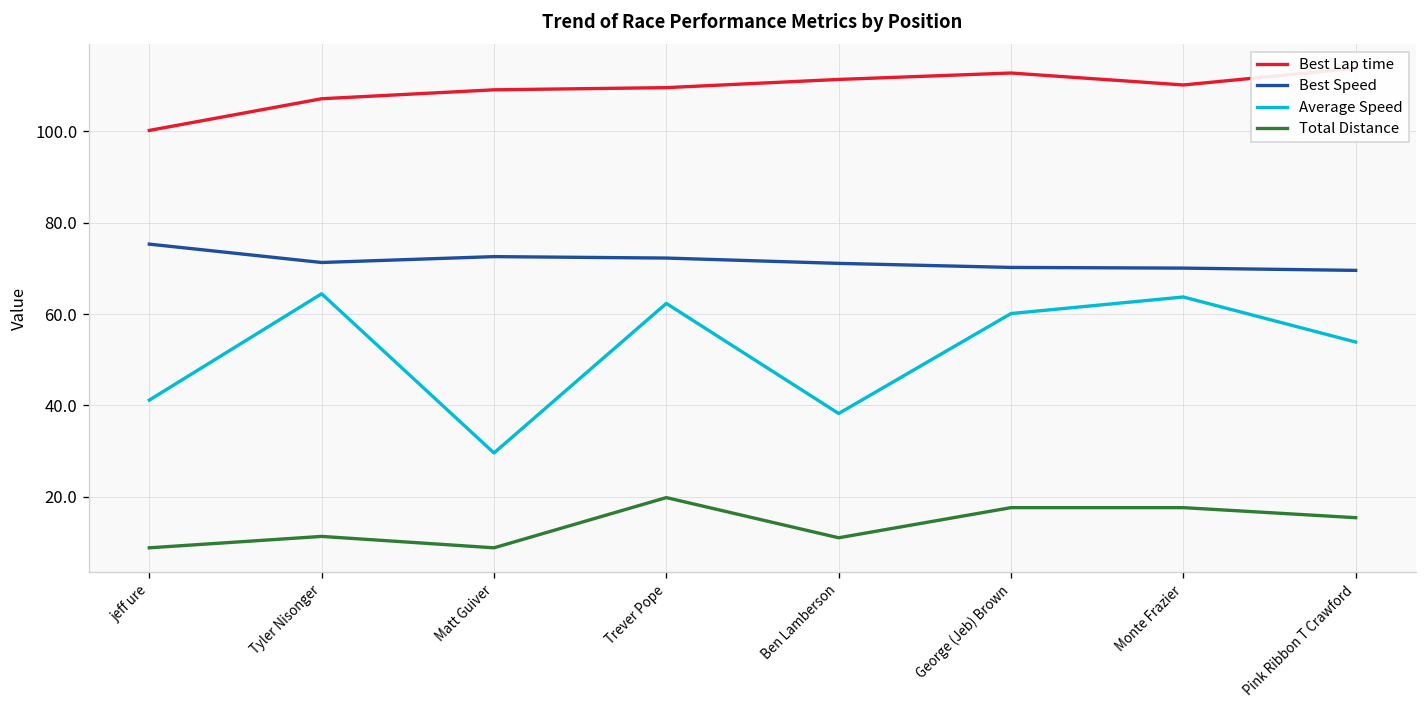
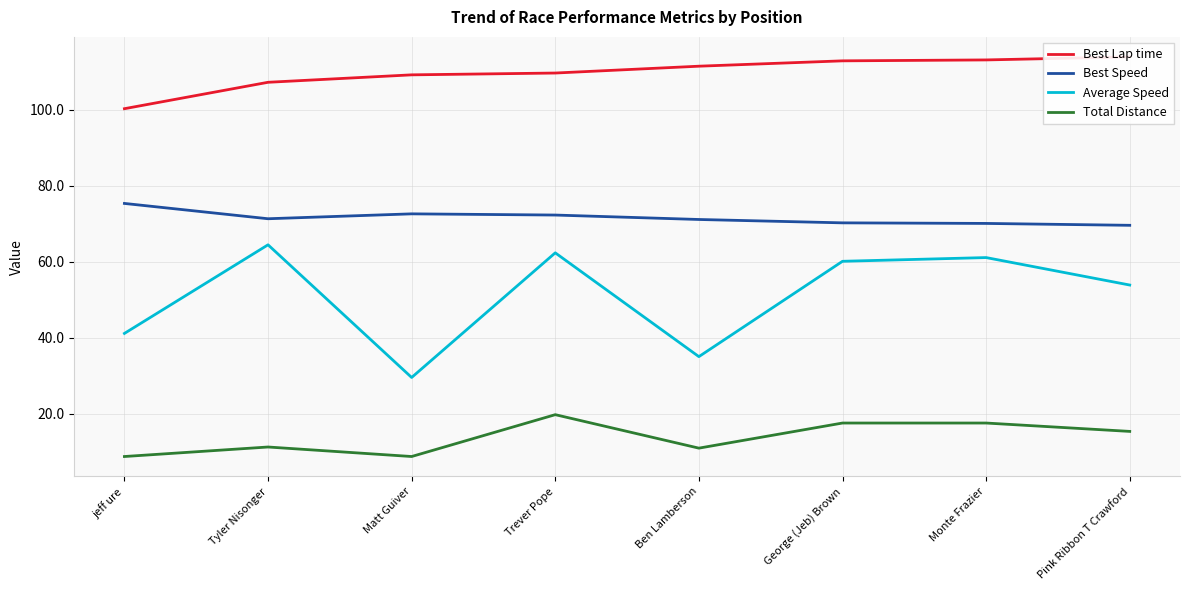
  {
    "Best Lap time": {
      "jeff ure": 100,
      "Tyler Nisonger": 107,
      "Matt Guiver": 109,
      "Trever Pope": 110,
      "Ben Lamberson": 111,
      "George (Jeb) Brown": 113,
-     "Monte Frazier": 110
+     "Monte Frazier": 113
    },
    "Best Speed": {
      "jeff ure": 75,
      "Tyler Nisonger": 71,
      "Matt Guiver": 73,
      "Trever Pope": 72,
      "Ben Lamberson": 71,
      "George (Jeb) Brown": 70,
      "Monte Frazier": 70,
      "Pink Ribbon T Crawford": 70
    },
    "Average Speed": {
      "jeff ure": 41,
      "Tyler Nisonger": 64,
      "Matt Guiver": 30,
      "Trever Pope": 62,
-     "Ben Lamberson": 38,
+     "Ben Lamberson": 35,
      "George (Jeb) Brown": 60,
-     "Monte Frazier": 64,
+     "Monte Frazier": 61,
      "Pink Ribbon T Crawford": 54
    },
    "Total Distance": {
      "jeff ure": 9,
      "Tyler Nisonger": 11,
      "Matt Guiver": 9,
      "Trever Pope": 20,
      "Ben Lamberson": 11,
      "George (Jeb) Brown": 18,
      "Monte Frazier": 18,
      "Pink Ribbon T Crawford": 15
    }
  }
